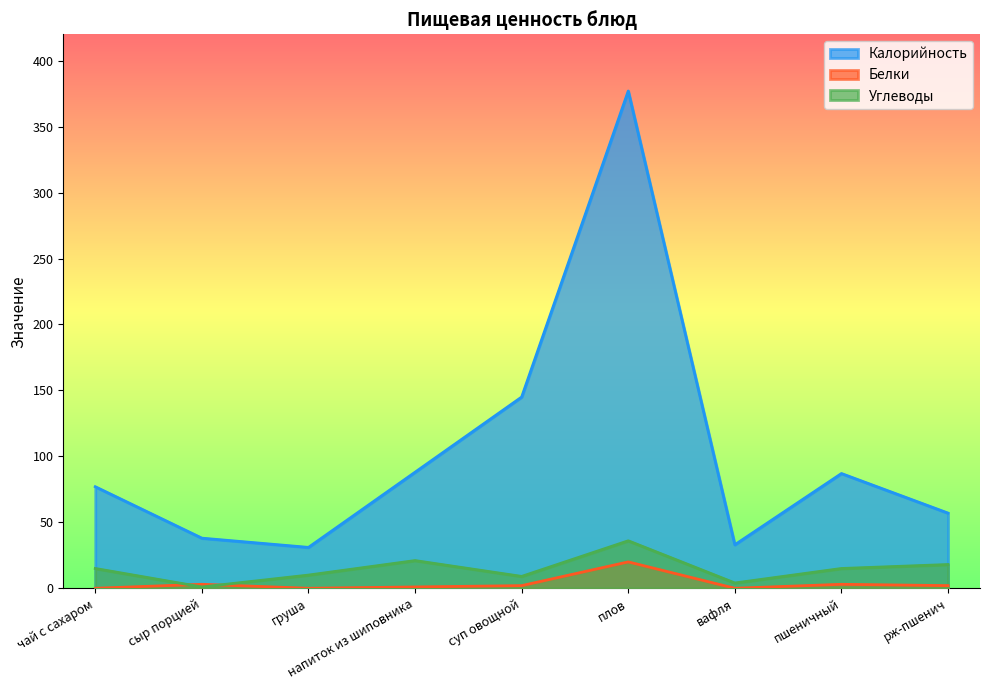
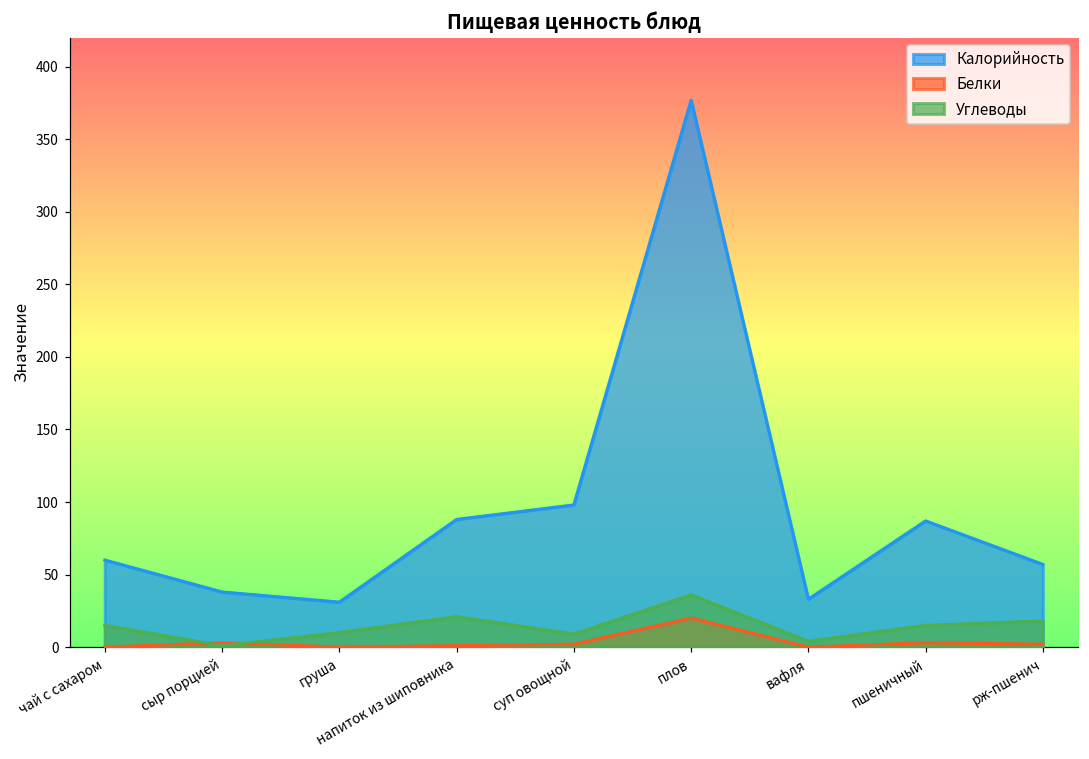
  {
    "Калорийность": {
-     "чай с сахаром": 77,
+     "чай с сахаром": 60,
      "сыр порцией": 38,
      "груша": 31,
      "напиток из шиповника": 88,
-     "суп овощной": 145,
+     "суп овощной": 98,
      "плов": 377,
      "вафля": 33,
      "пшеничный": 87,
      "рж-пшенич": 57
    },
    "Белки": {
      "чай с сахаром": 0,
      "сыр порцией": 3,
      "груша": 0,
      "напиток из шиповника": 1,
      "суп овощной": 2,
      "плов": 20,
      "вафля": 0,
      "пшеничный": 3,
      "рж-пшенич": 2
    },
    "Углеводы": {
      "чай с сахаром": 15,
      "сыр порцией": 1,
      "груша": 10,
      "напиток из шиповника": 21,
      "суп овощной": 9,
      "плов": 36,
      "вафля": 4,
      "пшеничный": 15,
      "рж-пшенич": 18
    }
  }
